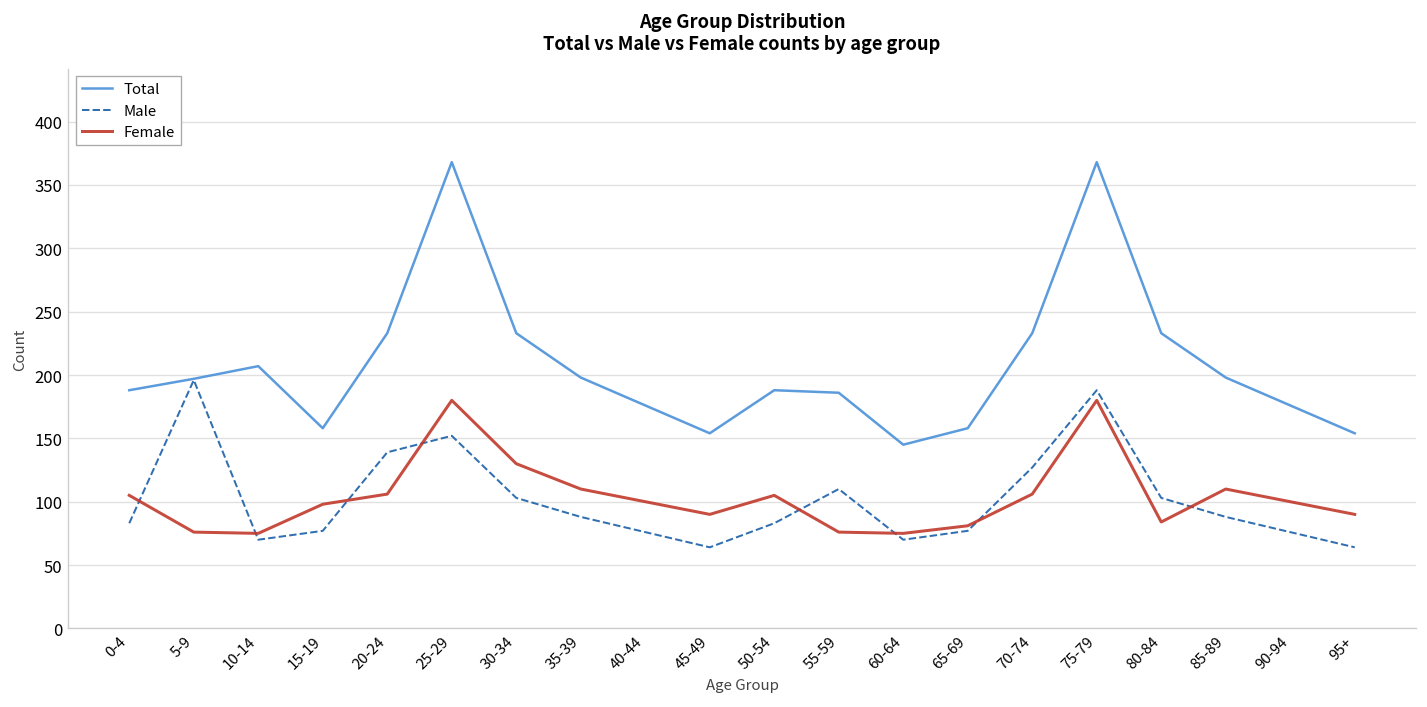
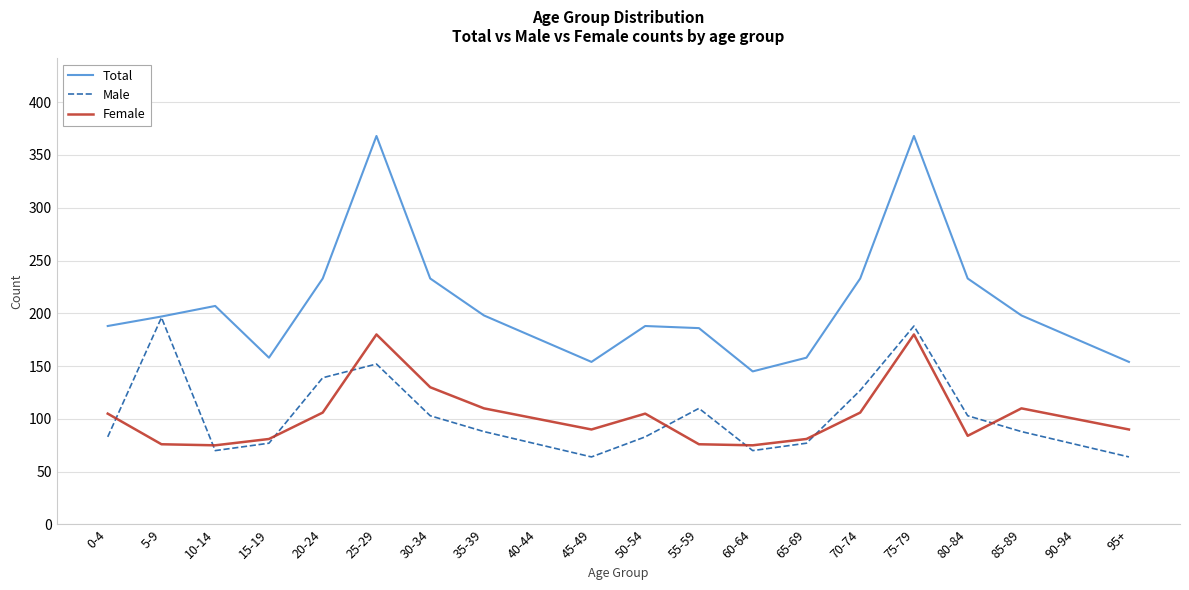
  {
    "Total": {
      "0-4": 188,
      "10-14": 207,
      "15-19": 158,
      "20-24": 233,
      "25-29": 368,
      "30-34": 233,
      "35-39": 198,
      "40-44": 176,
      "45-49": 154,
      "50-54": 188,
      "55-59": 186,
      "60-64": 145,
      "65-69": 158,
      "70-74": 233,
      "75-79": 368,
      "80-84": 233,
      "85-89": 198,
      "90-94": 176,
      "95+": 154
    },
    "Male": {
      "0-4": 83,
      "10-14": 70,
      "15-19": 77,
      "20-24": 139,
      "25-29": 152,
      "30-34": 103,
      "35-39": 88,
      "40-44": 76,
      "45-49": 64,
      "50-54": 83,
      "55-59": 110,
      "60-64": 70,
      "65-69": 77,
      "70-74": 127,
      "75-79": 188,
      "80-84": 103,
      "85-89": 88,
      "90-94": 76,
      "95+": 64
    },
    "Female": {
      "0-4": 105,
      "5-9": 76,
      "10-14": 75,
-     "15-19": 98,
+     "15-19": 81,
      "20-24": 106,
      "25-29": 180,
      "30-34": 130,
      "35-39": 110,
      "40-44": 100,
      "45-49": 90,
      "50-54": 105,
      "55-59": 76,
      "60-64": 75,
      "65-69": 81,
      "70-74": 106,
      "75-79": 180,
      "80-84": 84,
      "85-89": 110,
      "90-94": 100,
      "95+": 90
    }
  }
